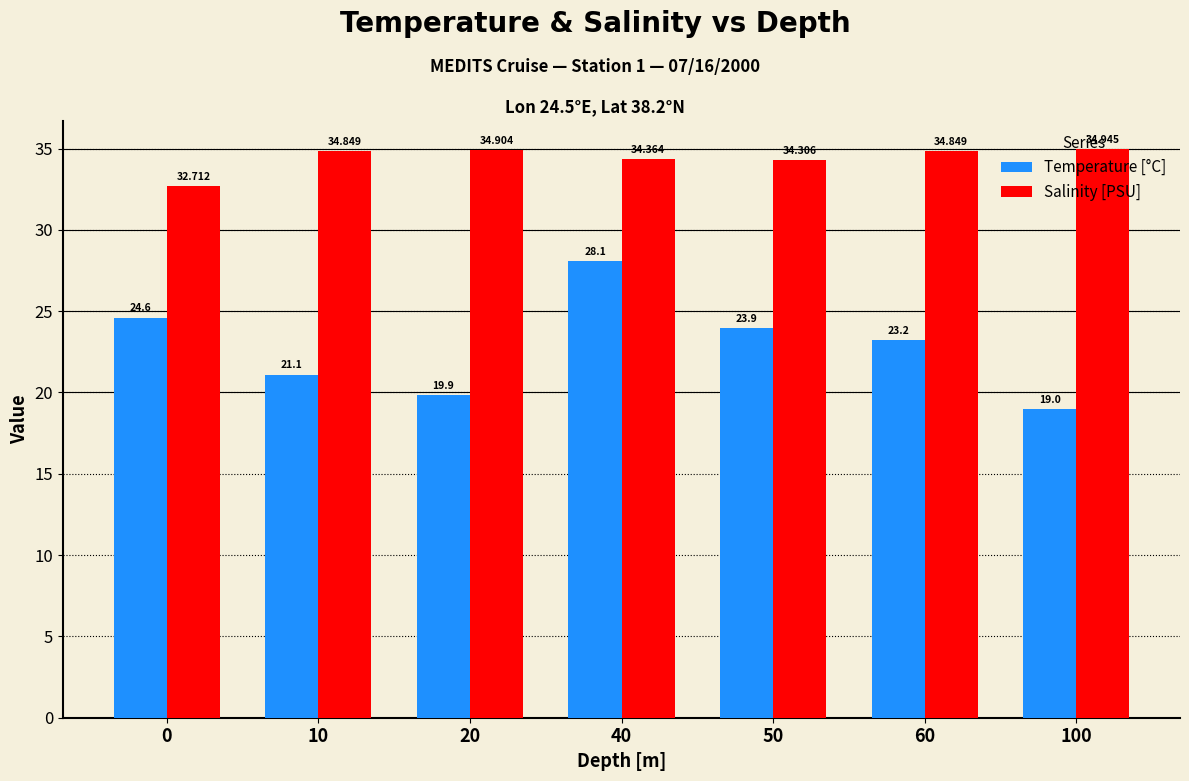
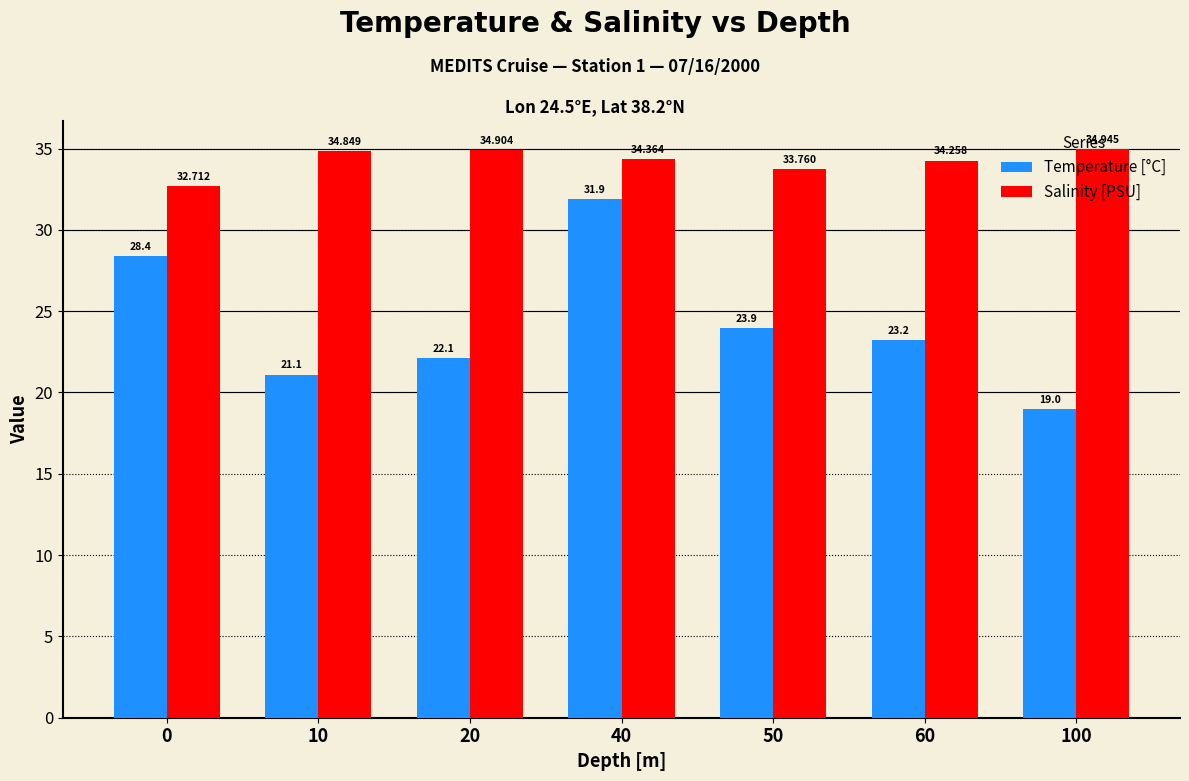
  {
    "Temperature [°C]": {
-     "0": 24.6,
+     "0": 28.4,
      "10": 21.1,
-     "20": 19.9,
-     "40": 28.1,
+     "20": 22.1,
+     "40": 31.9,
      "50": 23.9,
      "60": 23.2,
      "100": 19.0
    },
    "Salinity [PSU]": {
      "0": 32.712,
      "10": 34.849,
      "20": 34.904,
      "40": 34.364,
-     "50": 34.306,
-     "60": 34.849,
+     "50": 33.760,
+     "60": 34.258,
      "100": 34.945
    }
  }
